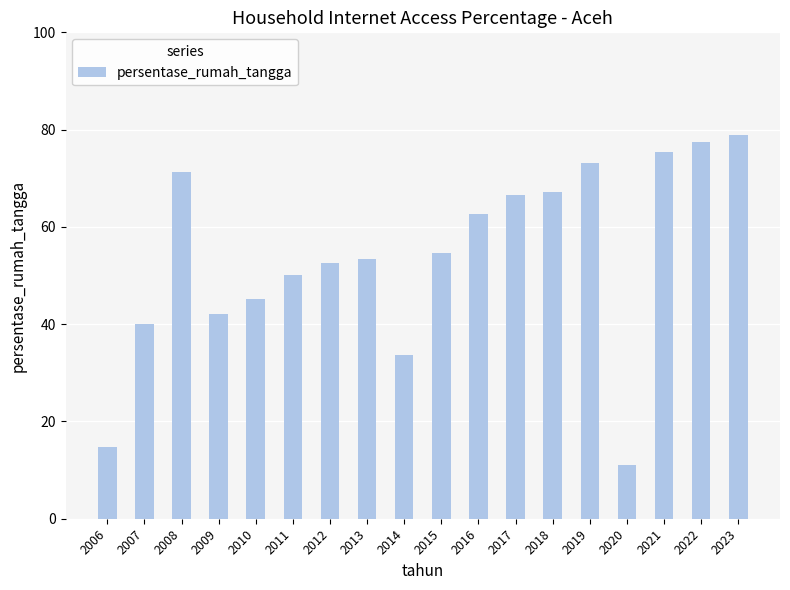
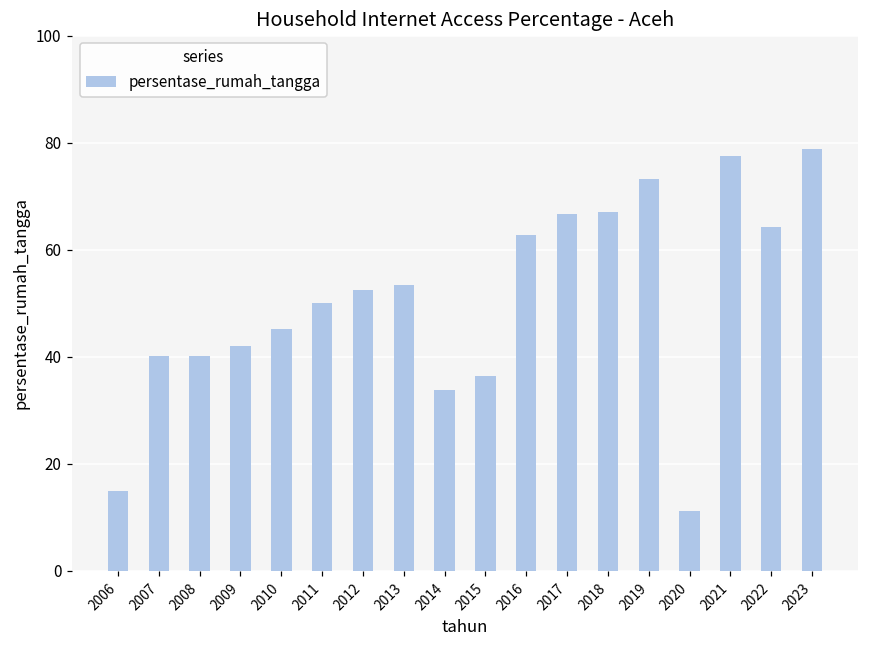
  {
    "2006": 15,
    "2007": 40,
-   "2008": 71,
+   "2008": 40,
    "2009": 42,
    "2010": 45,
    "2011": 50,
    "2012": 53,
    "2013": 53,
    "2014": 34,
-   "2015": 55,
+   "2015": 36,
    "2016": 63,
    "2017": 67,
    "2018": 67,
    "2019": 73,
    "2020": 11,
-   "2021": 75,
-   "2022": 77,
+   "2021": 78,
+   "2022": 64,
    "2023": 79
  }
